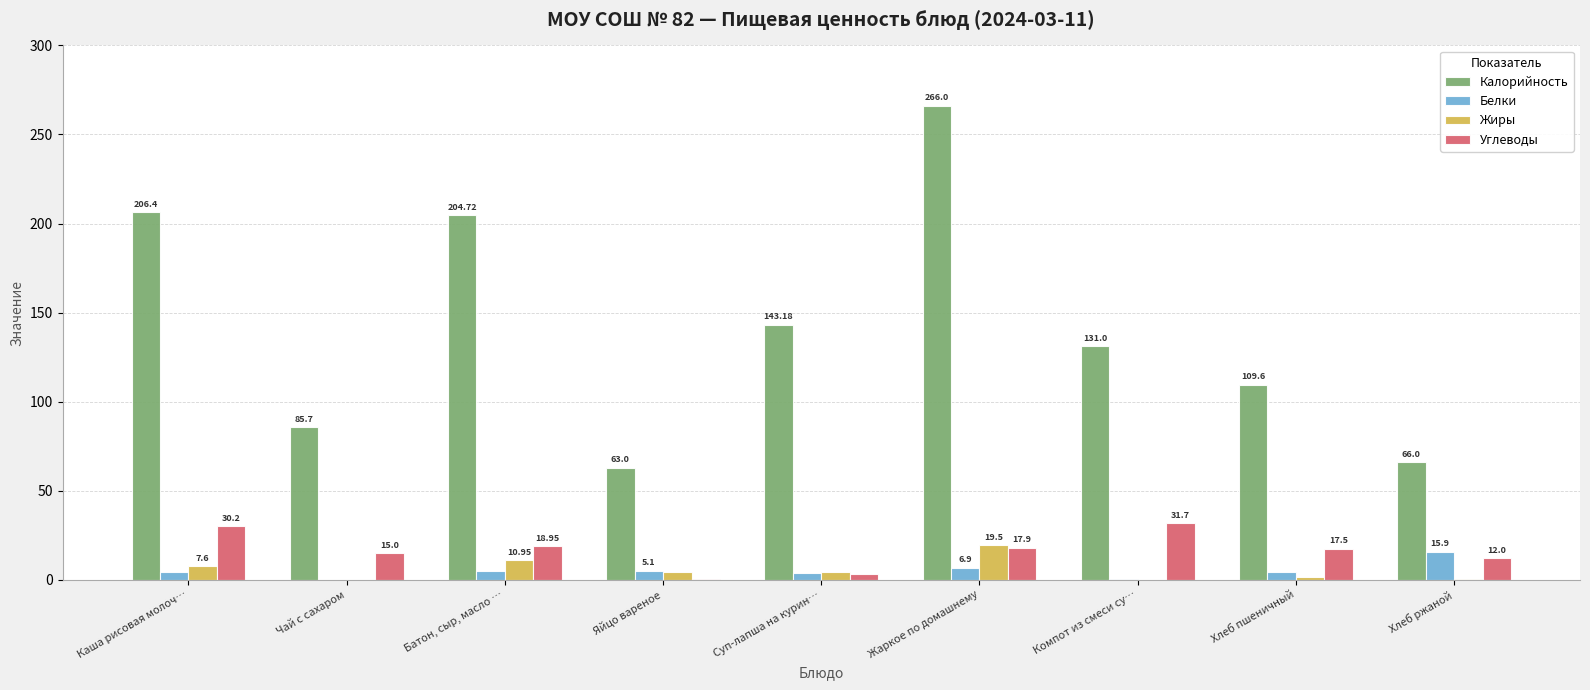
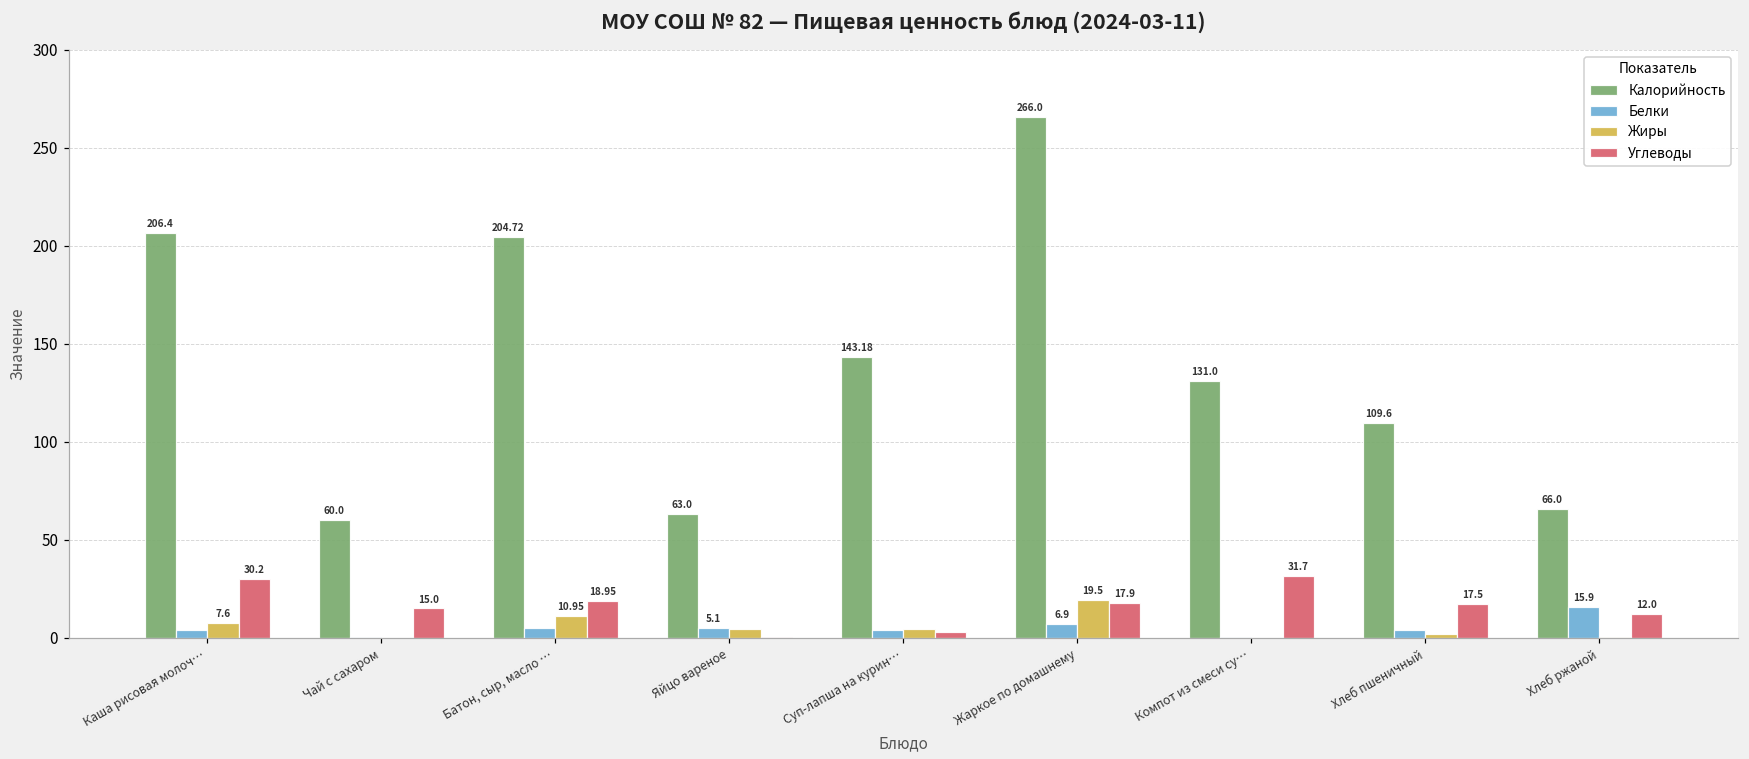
  {
    "Калорийность": {
      "Каша рисовая молоч…": 206.4,
-     "Чай с сахаром": 85.7,
+     "Чай с сахаром": 60.0,
      "Батон, сыр, масло …": 204.72,
      "Яйцо вареное": 63.0,
      "Суп-лапша на курин…": 143.18,
      "Жаркое по домашнему": 266.0,
      "Компот из смеси су…": 131.0,
      "Хлеб пшеничный": 109.6,
      "Хлеб ржаной": 66.0
    },
    "Белки": {
      "Яйцо вареное": 5.1,
      "Жаркое по домашнему": 6.9,
      "Хлеб ржаной": 15.9
    },
    "Жиры": {
      "Каша рисовая молоч…": 7.6,
      "Батон, сыр, масло …": 10.95,
      "Жаркое по домашнему": 19.5
    },
    "Углеводы": {
      "Каша рисовая молоч…": 30.2,
      "Чай с сахаром": 15.0,
      "Батон, сыр, масло …": 18.95,
      "Жаркое по домашнему": 17.9,
      "Компот из смеси су…": 31.7,
      "Хлеб пшеничный": 17.5,
      "Хлеб ржаной": 12.0
    }
  }
